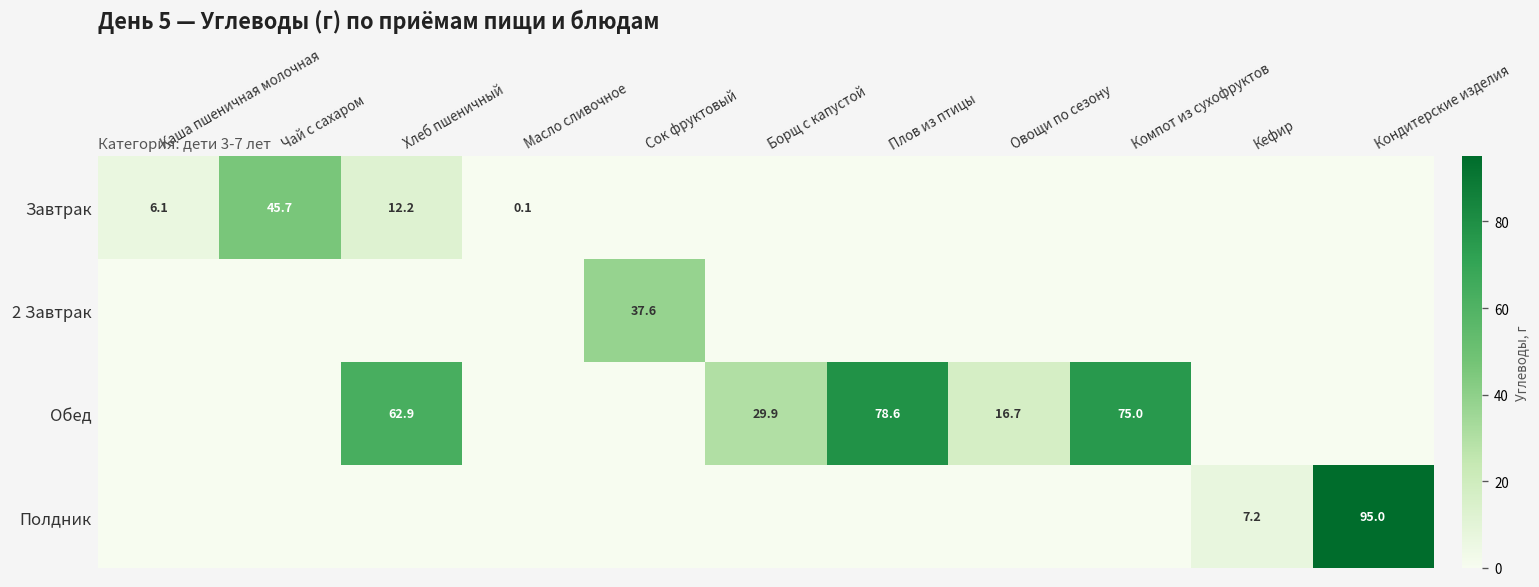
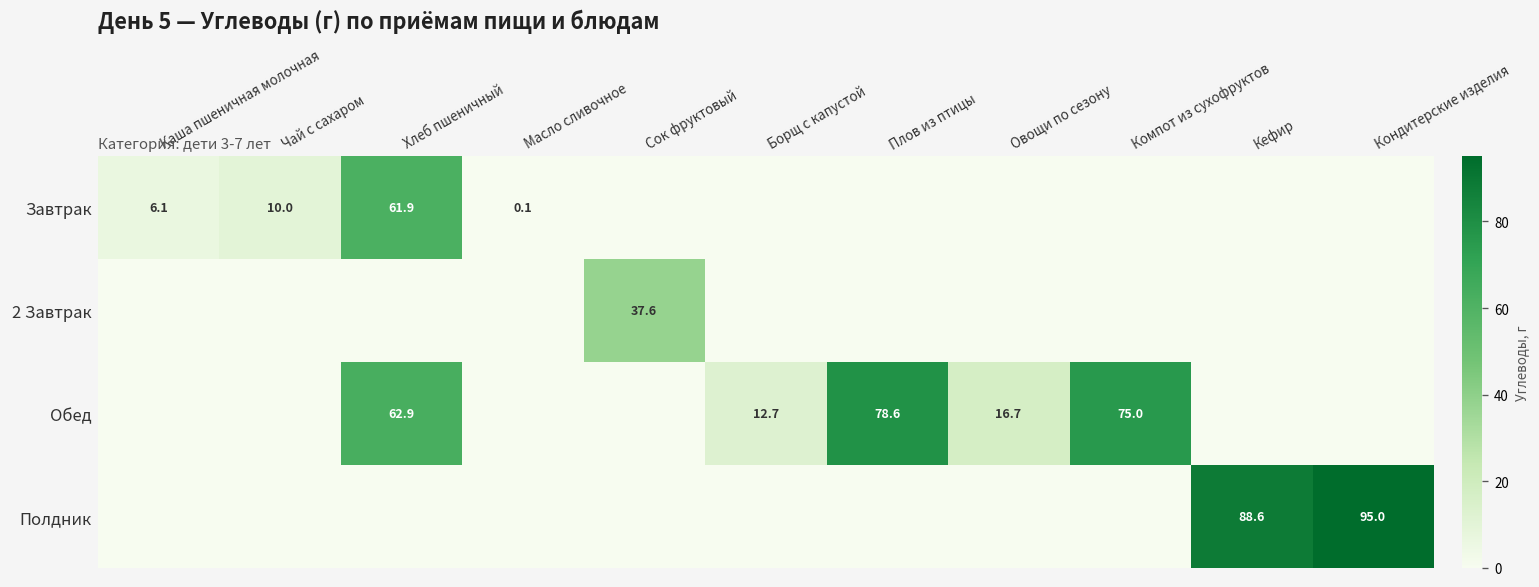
  {
    "Завтрак": {
      "Каша пшеничная молочная": 6.1,
-     "Чай с сахаром": 45.7,
-     "Хлеб пшеничный": 12.2,
+     "Чай с сахаром": 10.0,
+     "Хлеб пшеничный": 61.9,
      "Масло сливочное": 0.1
    },
    "2 Завтрак": {
      "Сок фруктовый": 37.6
    },
    "Обед": {
      "Хлеб пшеничный": 62.9,
-     "Борщ с капустой": 29.9,
+     "Борщ с капустой": 12.7,
      "Плов из птицы": 78.6,
      "Овощи по сезону": 16.7,
      "Компот из сухофруктов": 75.0
    },
    "Полдник": {
-     "Кефир": 7.2,
+     "Кефир": 88.6,
      "Кондитерские изделия": 95.0
    }
  }
